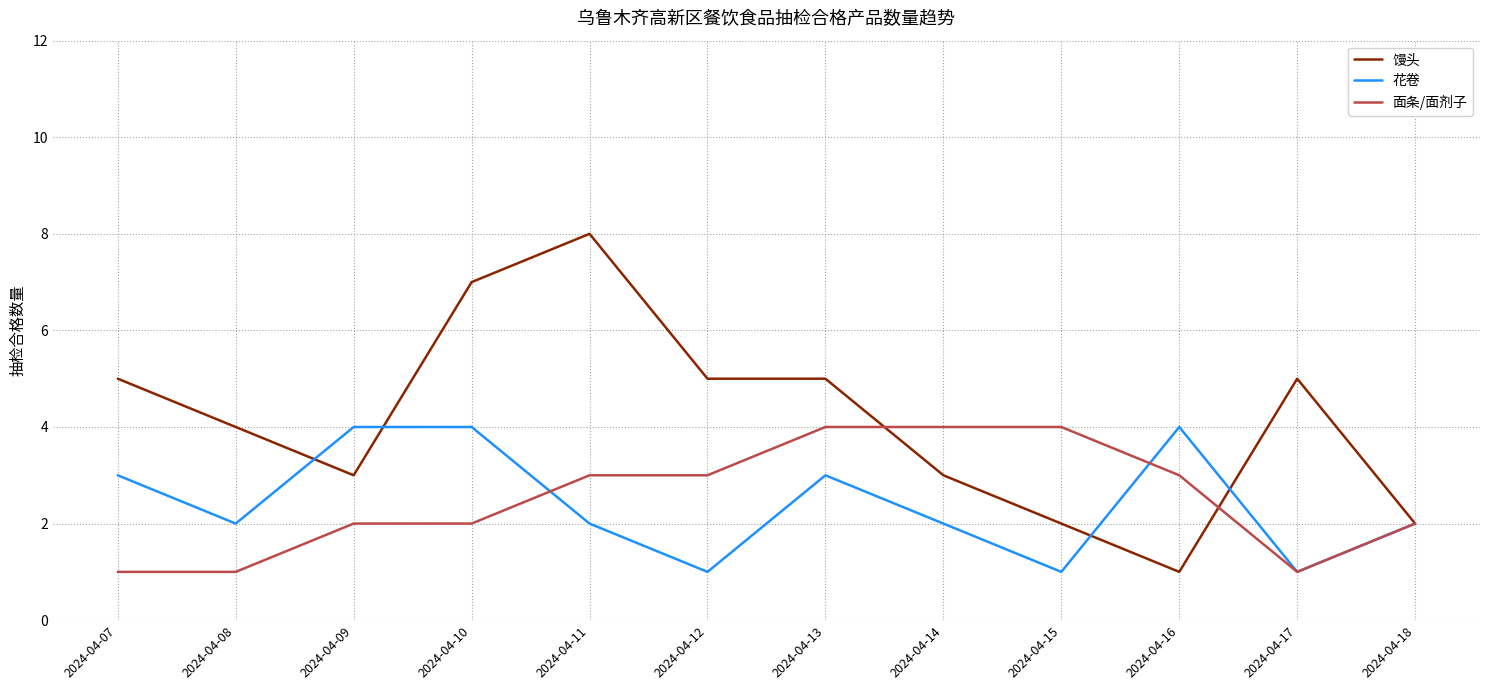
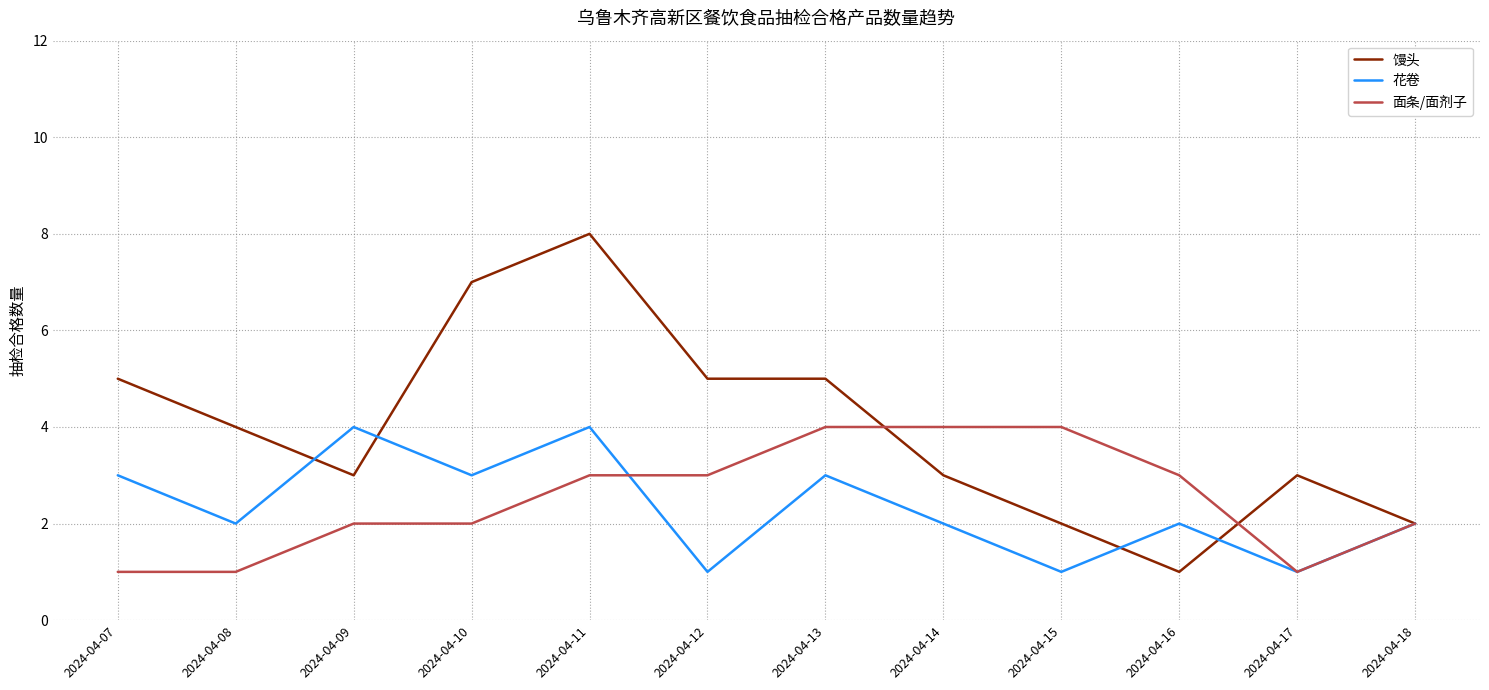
  {
    "馒头": {
      "2024-04-07": 5,
      "2024-04-08": 4,
      "2024-04-09": 3,
      "2024-04-10": 7,
      "2024-04-11": 8,
      "2024-04-12": 5,
      "2024-04-13": 5,
      "2024-04-14": 3,
      "2024-04-15": 2,
      "2024-04-16": 1,
-     "2024-04-17": 5
+     "2024-04-17": 3
    },
    "花卷": {
      "2024-04-07": 3,
      "2024-04-08": 2,
      "2024-04-09": 4,
-     "2024-04-10": 4,
-     "2024-04-11": 2,
+     "2024-04-10": 3,
+     "2024-04-11": 4,
      "2024-04-12": 1,
      "2024-04-13": 3,
      "2024-04-14": 2,
      "2024-04-15": 1,
-     "2024-04-16": 4
+     "2024-04-16": 2
    },
    "面条/面剂子": {
      "2024-04-07": 1,
      "2024-04-08": 1,
      "2024-04-09": 2,
      "2024-04-10": 2,
      "2024-04-11": 3,
      "2024-04-12": 3,
      "2024-04-13": 4,
      "2024-04-14": 4,
      "2024-04-15": 4,
      "2024-04-16": 3
    }
  }
